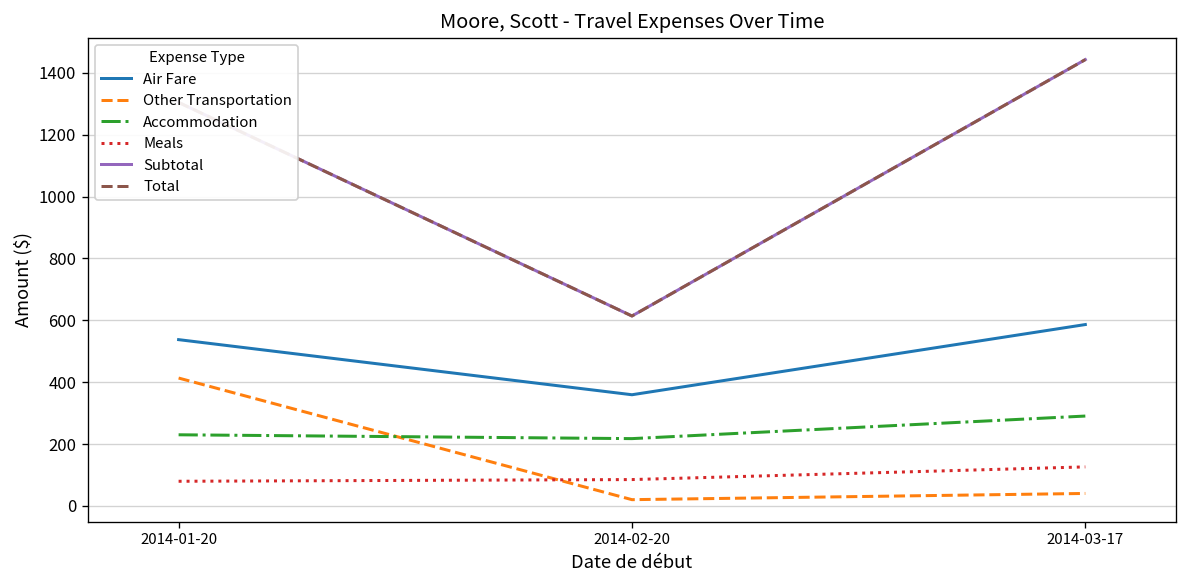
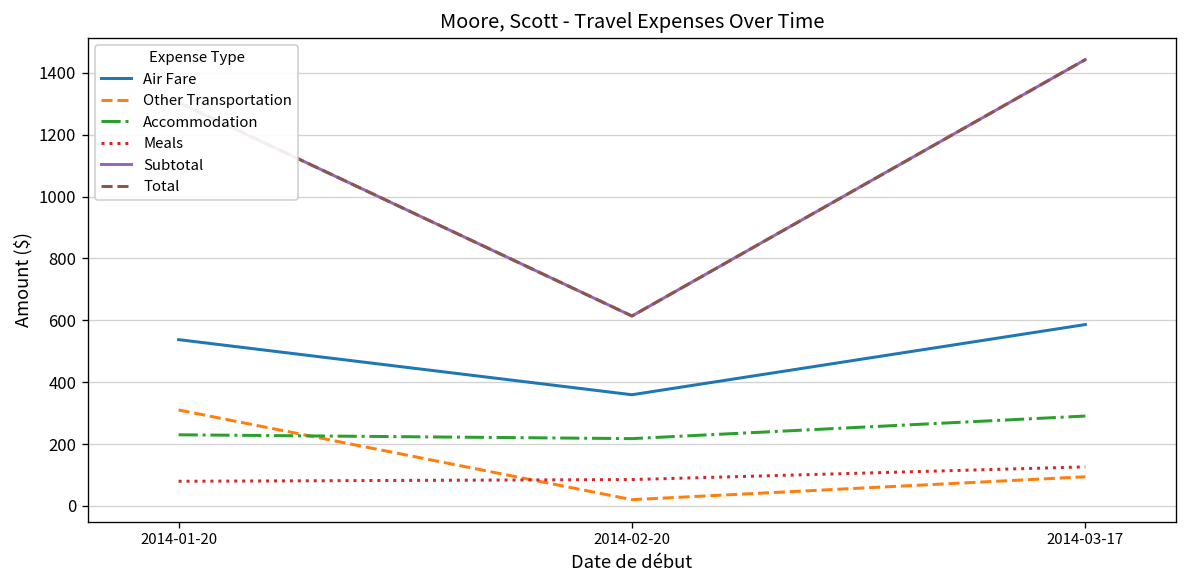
  {
    "Air Fare": {
      "2014-01-20": 540,
      "2014-02-20": 360,
      "2014-03-17": 590
    },
    "Other Transportation": {
-     "2014-01-20": 410,
+     "2014-01-20": 310,
      "2014-02-20": 20,
-     "2014-03-17": 40
+     "2014-03-17": 90
    },
    "Accommodation": {
      "2014-01-20": 230,
      "2014-02-20": 220,
      "2014-03-17": 290
    },
    "Meals": {
      "2014-01-20": 80,
      "2014-02-20": 90,
      "2014-03-17": 130
    },
    "Total": {
      "2014-02-20": 610,
      "2014-03-17": 1440
    }
  }
